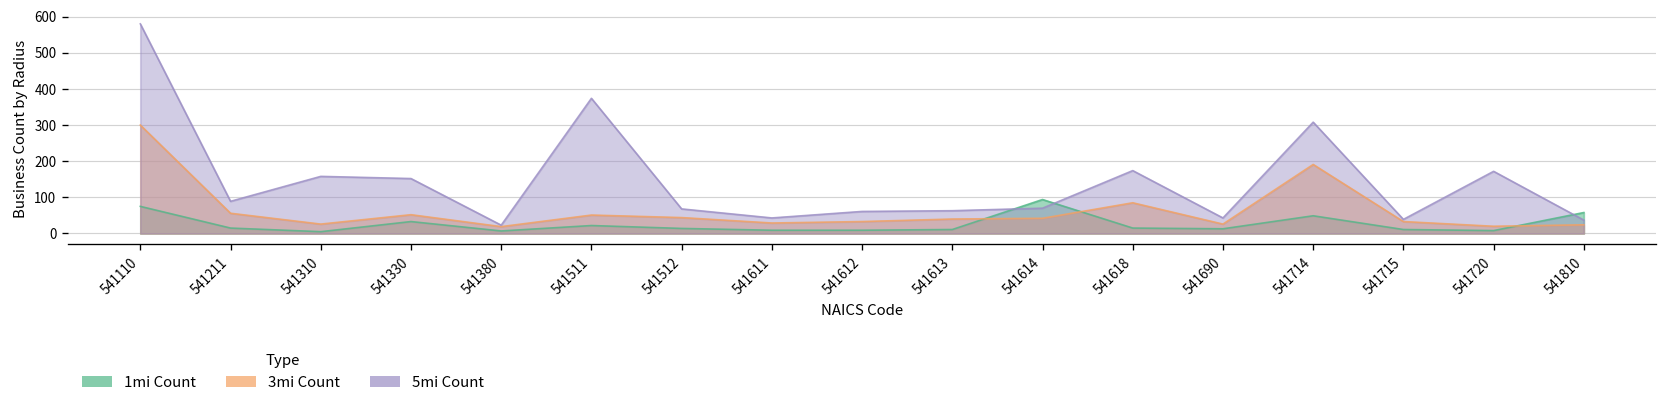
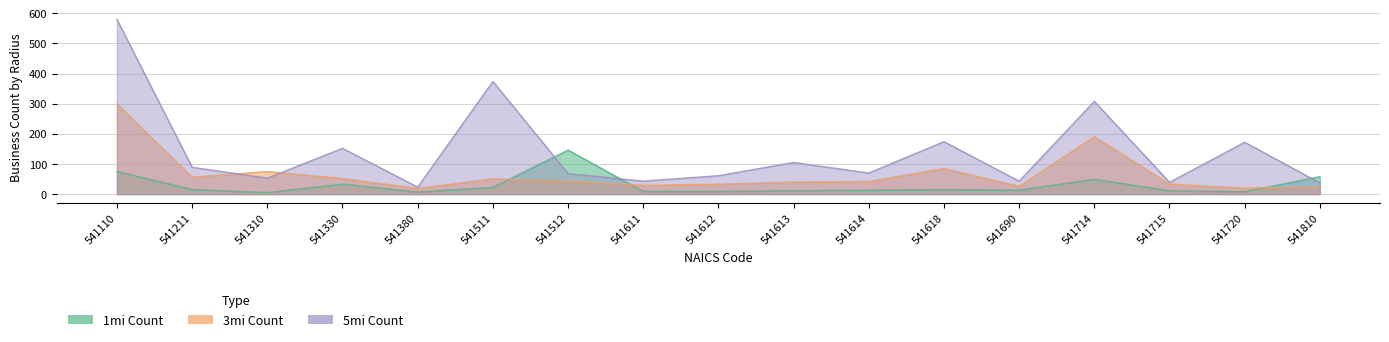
  {
    "1mi Count": {
      "541110": 80,
      "541211": 20,
      "541310": 10,
      "541330": 30,
      "541380": 10,
      "541511": 20,
-     "541512": 10,
+     "541512": 150,
      "541611": 10,
      "541612": 10,
      "541613": 10,
-     "541614": 90,
+     "541614": 10,
      "541618": 20,
      "541690": 10,
      "541714": 50,
      "541715": 10,
      "541720": 10,
      "541810": 60
    },
    "3mi Count": {
      "541110": 300,
      "541211": 60,
-     "541310": 30,
+     "541310": 80,
      "541330": 50,
      "541511": 50,
      "541512": 40,
      "541611": 30,
      "541612": 30,
      "541613": 40,
      "541614": 40,
      "541618": 90,
      "541690": 30,
      "541714": 190,
      "541720": 20,
      "541810": 20
    },
    "5mi Count": {
      "541110": 580,
      "541211": 90,
-     "541310": 160,
+     "541310": 50,
      "541330": 150,
      "541511": 370,
      "541512": 70,
      "541611": 40,
      "541612": 60,
-     "541613": 60,
+     "541613": 110,
      "541614": 70,
      "541618": 170,
      "541690": 40,
      "541714": 310,
      "541720": 170,
      "541810": 40
    }
  }
